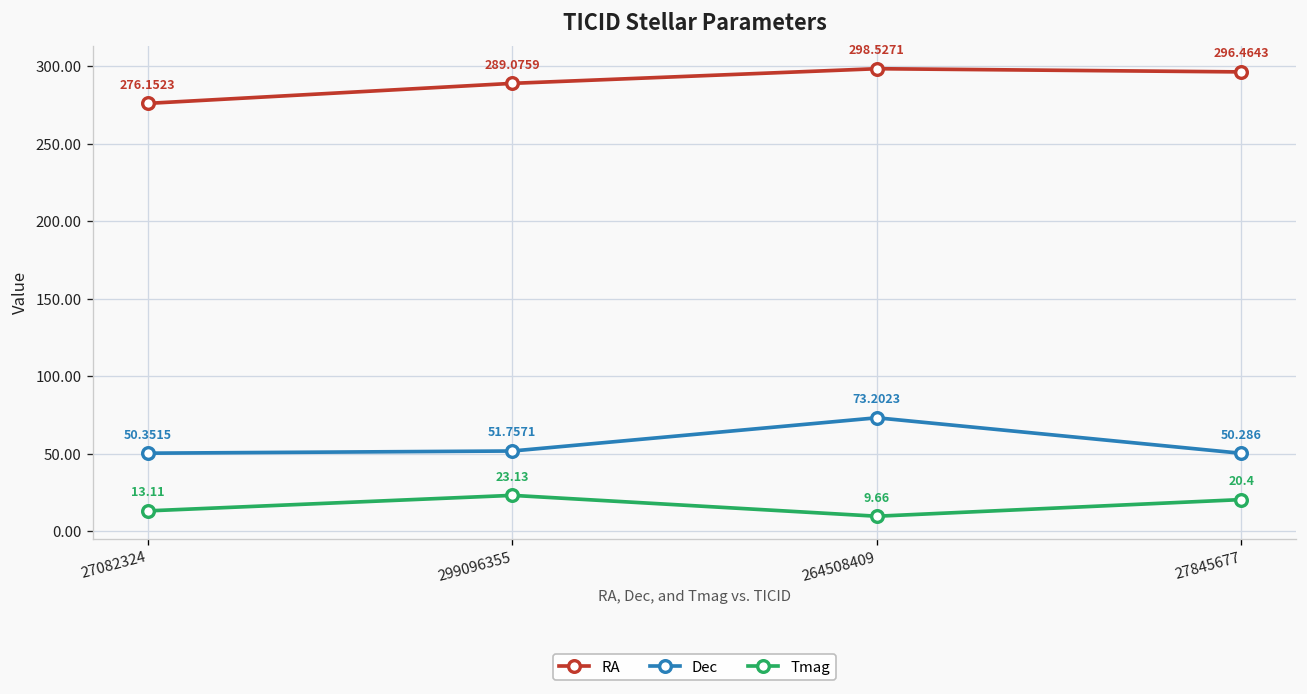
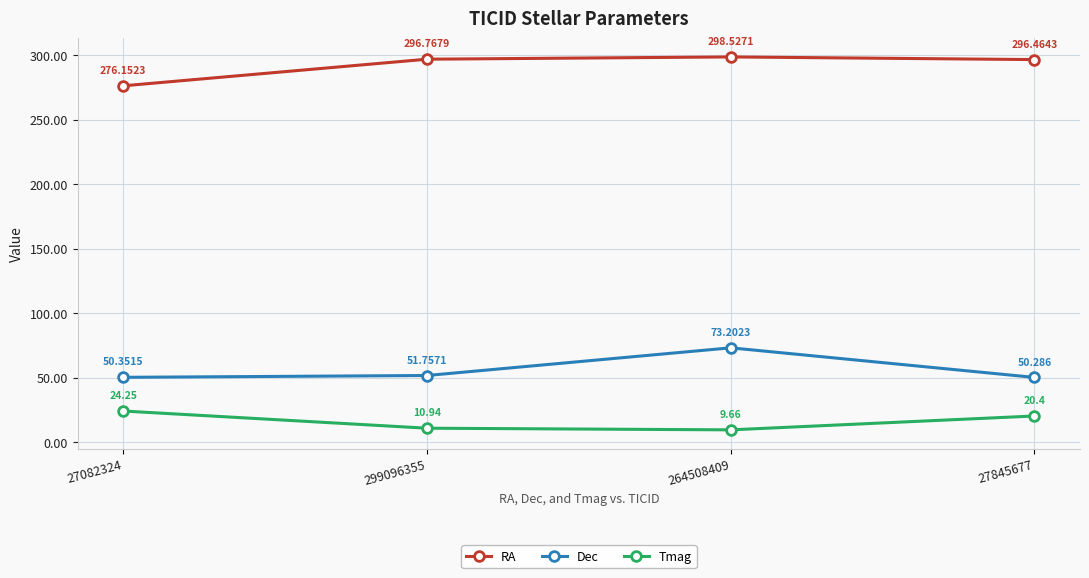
  {
    "RA": {
      "27082324": 276.1523,
-     "299096355": 289.0759,
+     "299096355": 296.7679,
      "264508409": 298.5271,
      "27845677": 296.4643
    },
    "Dec": {
      "27082324": 50.3515,
      "299096355": 51.7571,
      "264508409": 73.2023,
      "27845677": 50.286
    },
    "Tmag": {
-     "27082324": 13.11,
-     "299096355": 23.13,
+     "27082324": 24.25,
+     "299096355": 10.94,
      "264508409": 9.66,
      "27845677": 20.4
    }
  }
